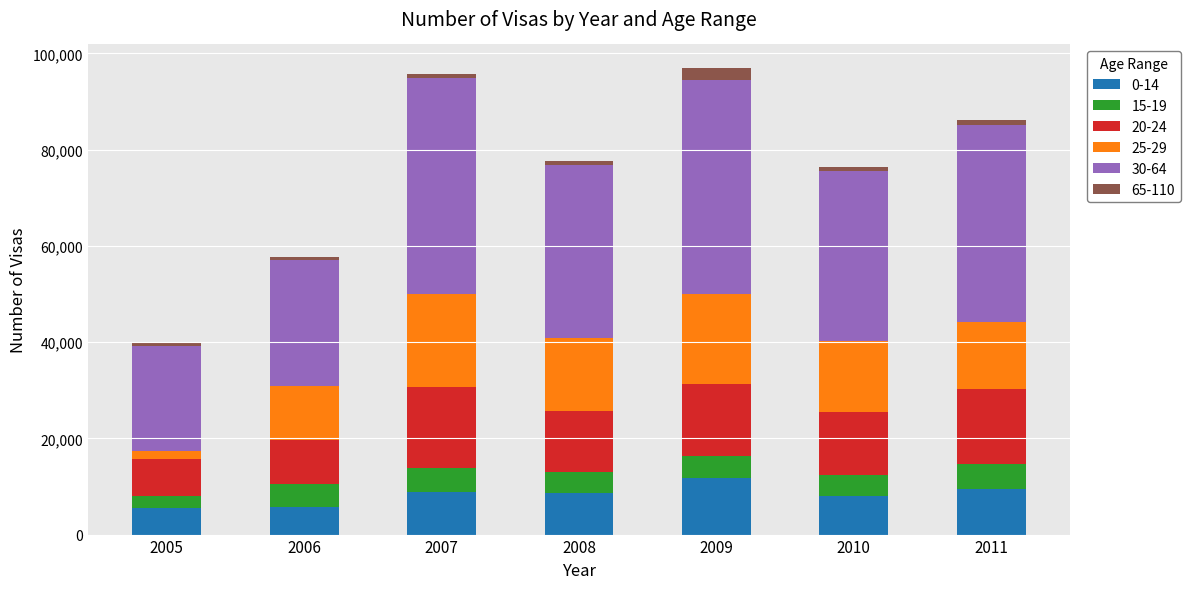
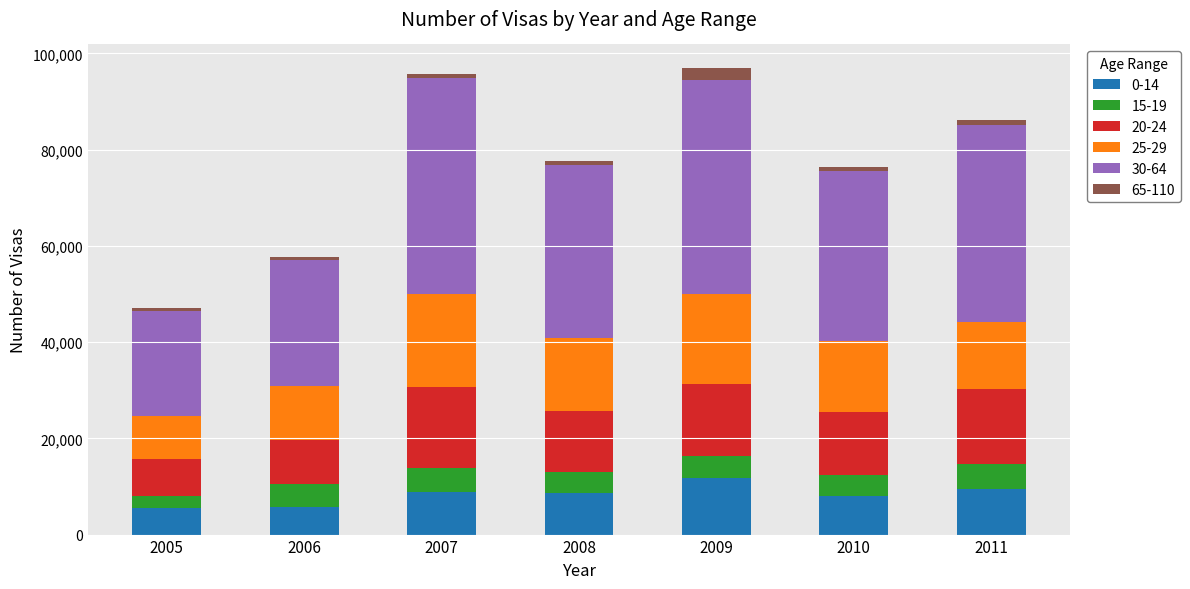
  {
    "0-14": {
      "2005": "6,000",
      "2006": "6,000",
      "2007": "9,000",
      "2008": "9,000",
      "2009": "12,000",
      "2010": "8,000",
      "2011": "9,000"
    },
    "15-19": {
      "2005": "3,000",
      "2006": "5,000",
      "2007": "5,000",
      "2008": "4,000",
      "2009": "5,000",
      "2010": "4,000",
      "2011": "5,000"
    },
    "20-24": {
      "2005": "8,000",
      "2006": "9,000",
      "2007": "17,000",
      "2008": "13,000",
      "2009": "15,000",
      "2010": "13,000",
      "2011": "16,000"
    },
    "25-29": {
-     "2005": "2,000",
+     "2005": "9,000",
      "2006": "11,000",
      "2007": "19,000",
      "2008": "15,000",
      "2009": "19,000",
      "2010": "15,000",
      "2011": "14,000"
    },
    "30-64": {
      "2005": "22,000",
      "2006": "26,000",
      "2007": "45,000",
      "2008": "36,000",
      "2009": "44,000",
      "2010": "35,000",
      "2011": "41,000"
    },
    "65-110": {
      "2005": "1,000",
      "2006": "1,000",
      "2007": "1,000",
      "2008": "1,000",
      "2009": "3,000",
      "2010": "1,000",
      "2011": "1,000"
    }
  }
